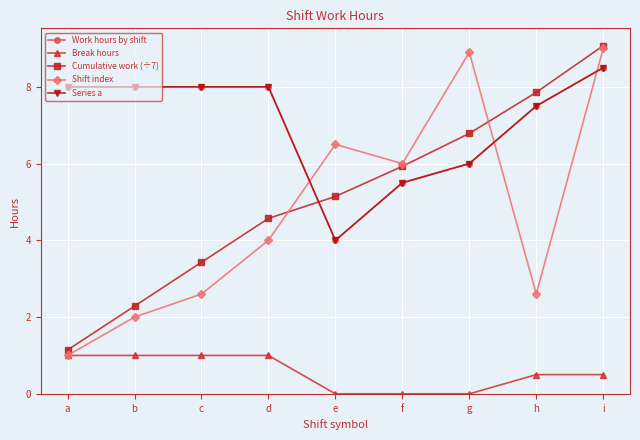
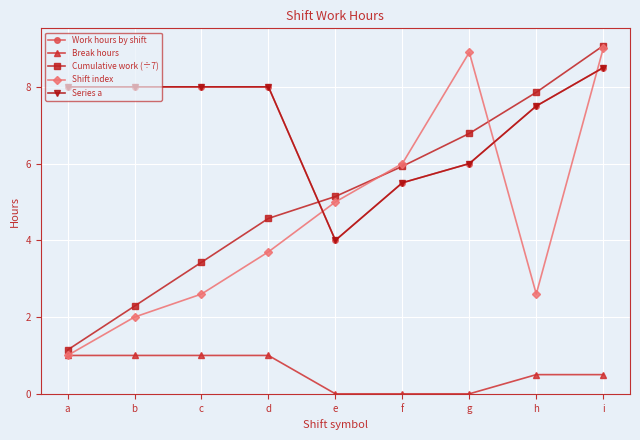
  {
    "Shift index": {
      "b": 2.0,
      "c": 2.6,
-     "d": 4.0,
-     "e": 6.5,
+     "d": 3.7,
+     "e": 5.0,
      "f": 6.0,
      "g": 8.9,
      "h": 2.6,
      "i": 9.0
    }
  }
